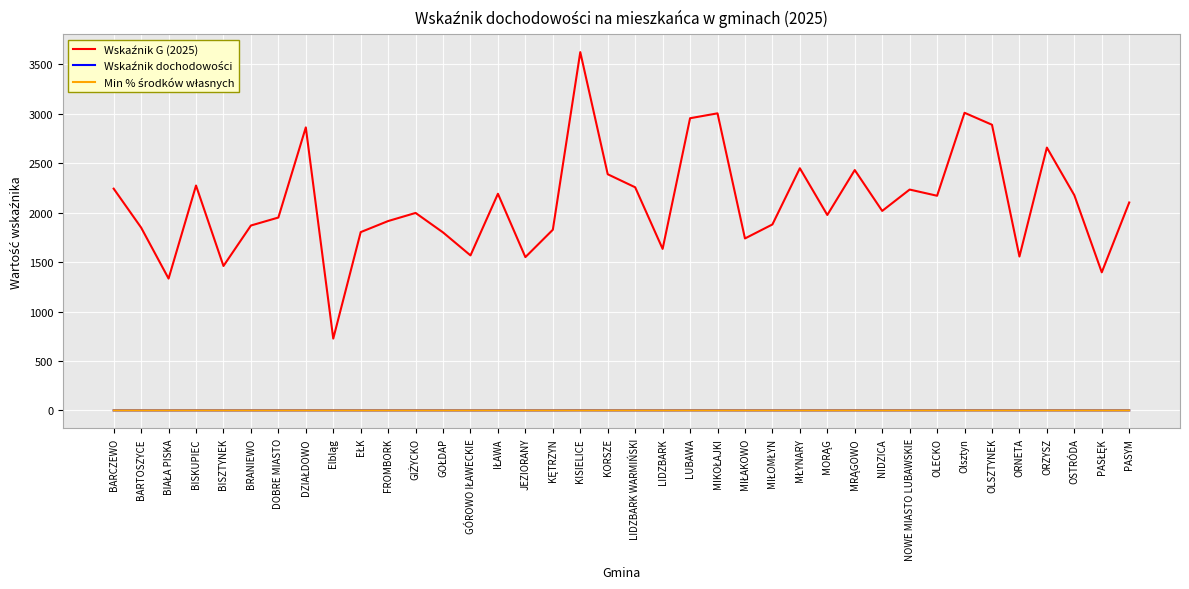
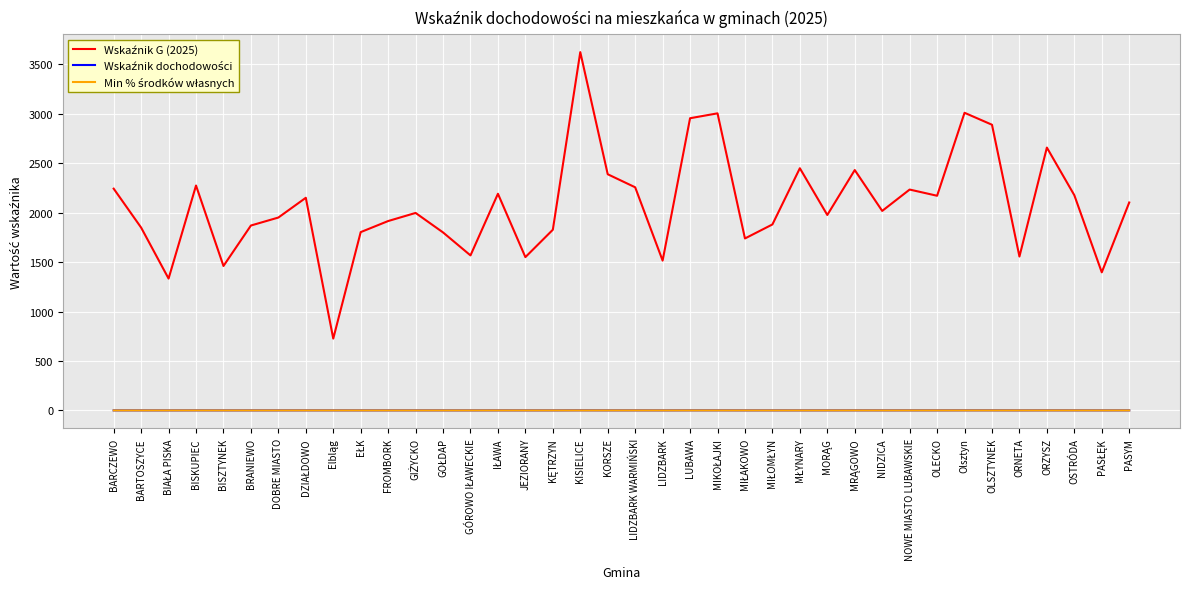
  {
    "Wskaźnik G (2025)": {
      "BARCZEWO": 2200,
      "BARTOSZYCE": 1800,
      "BIAŁA PISKA": 1300,
      "BISKUPIEC": 2300,
      "BISZTYNEK": 1500,
      "BRANIEWO": 1900,
      "DOBRE MIASTO": 2000,
-     "DZIAŁDOWO": 2900,
+     "DZIAŁDOWO": 2200,
      "Elbląg": 700,
      "EŁK": 1800,
      "FROMBORK": 1900,
      "GIŻYCKO": 2000,
      "GOŁDAP": 1800,
      "GÓROWO IŁAWECKIE": 1600,
      "IŁAWA": 2200,
      "JEZIORANY": 1600,
      "KĘTRZYN": 1800,
      "KISIELICE": 3600,
      "KORSZE": 2400,
      "LIDZBARK WARMIŃSKI": 2300,
-     "LIDZBARK": 1600,
+     "LIDZBARK": 1500,
      "LUBAWA": 3000,
      "MIKOŁAJKI": 3000,
      "MIŁAKOWO": 1700,
      "MIŁOMŁYN": 1900,
      "MŁYNARY": 2400,
      "MORĄG": 2000,
      "MRĄGOWO": 2400,
      "NIDZICA": 2000,
      "NOWE MIASTO LUBAWSKIE": 2200,
      "OLECKO": 2200,
      "Olsztyn": 3000,
      "OLSZTYNEK": 2900,
      "ORNETA": 1600,
      "ORZYSZ": 2700,
      "OSTRÓDA": 2200,
      "PASŁĘK": 1400,
      "PASYM": 2100
    },
    "Min % środków własnych": {
      "BARCZEWO": 0,
      "BARTOSZYCE": 0,
      "BIAŁA PISKA": 0,
      "BISKUPIEC": 0,
      "BISZTYNEK": 0,
      "BRANIEWO": 0,
      "DOBRE MIASTO": 0,
      "DZIAŁDOWO": 0,
      "Elbląg": 0,
      "EŁK": 0,
      "FROMBORK": 0,
      "GIŻYCKO": 0,
      "GOŁDAP": 0,
      "GÓROWO IŁAWECKIE": 0,
      "IŁAWA": 0,
      "JEZIORANY": 0,
      "KĘTRZYN": 0,
      "KISIELICE": 0,
      "KORSZE": 0,
      "LIDZBARK WARMIŃSKI": 0,
      "LIDZBARK": 0,
      "LUBAWA": 0,
      "MIKOŁAJKI": 0,
      "MIŁAKOWO": 0,
      "MIŁOMŁYN": 0,
      "MŁYNARY": 0,
      "MORĄG": 0,
      "MRĄGOWO": 0,
      "NIDZICA": 0,
      "NOWE MIASTO LUBAWSKIE": 0,
      "OLECKO": 0,
      "Olsztyn": 0,
      "OLSZTYNEK": 0,
      "ORNETA": 0,
      "ORZYSZ": 0,
      "OSTRÓDA": 0,
      "PASŁĘK": 0,
      "PASYM": 0
    }
  }
